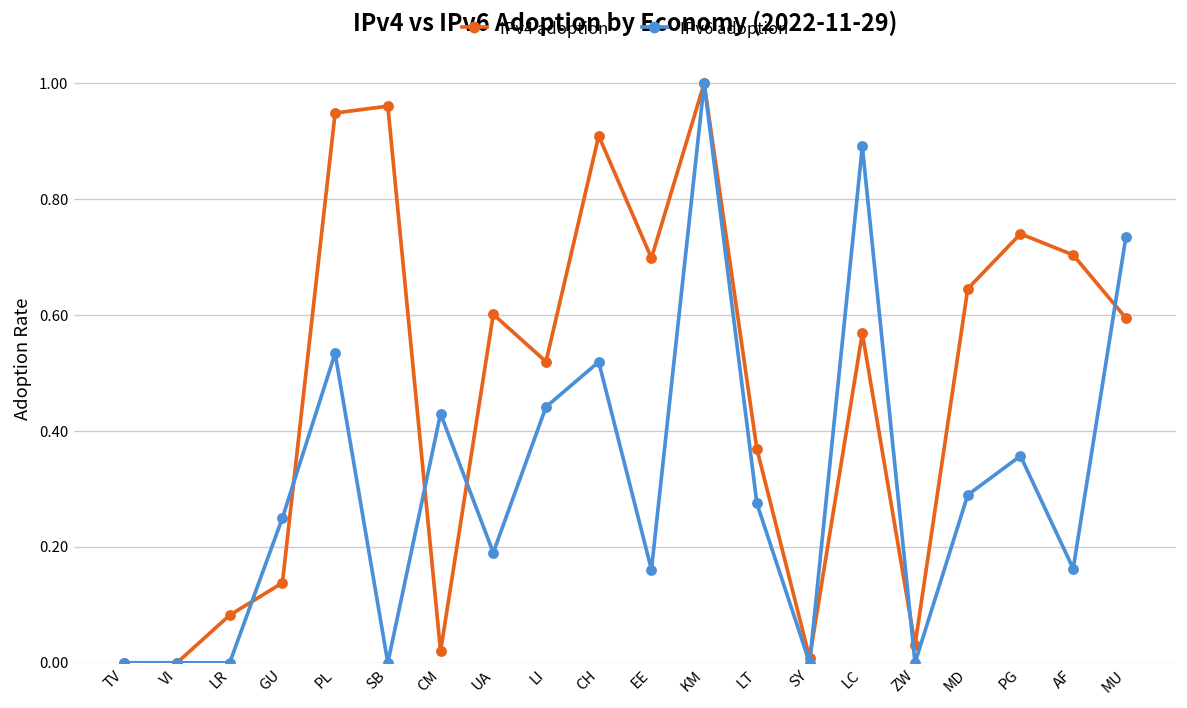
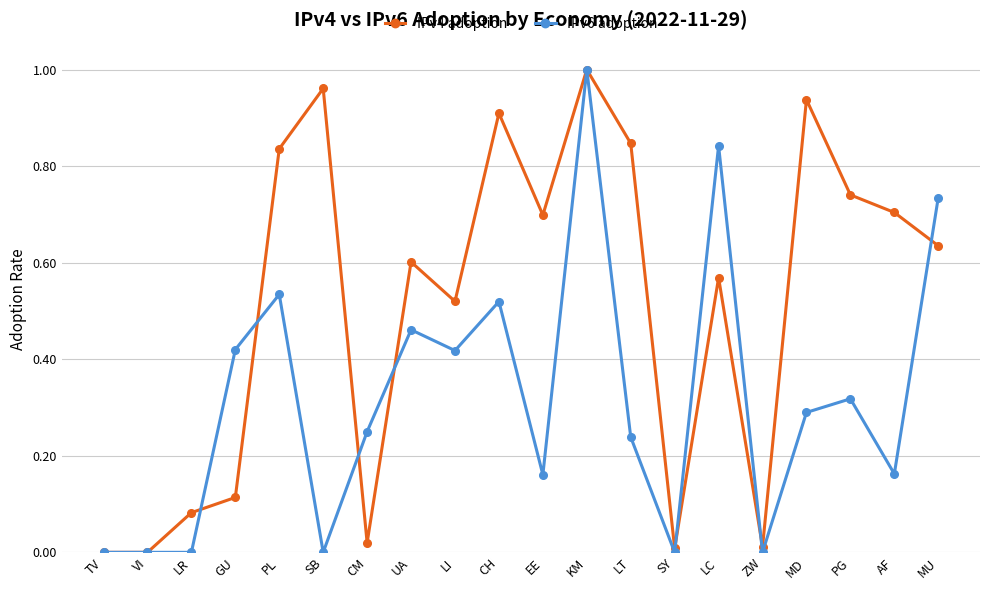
  {
    "IPv4 adoption": {
      "LR": 0.08,
-     "GU": 0.14,
-     "PL": 0.95,
+     "GU": 0.11,
+     "PL": 0.84,
      "SB": 0.96,
      "CM": 0.02,
      "UA": 0.60,
      "LI": 0.52,
      "CH": 0.91,
      "EE": 0.70,
-     "LT": 0.37,
+     "LT": 0.85,
      "SY": 0.01,
      "LC": 0.57,
-     "ZW": 0.03,
-     "MD": 0.65,
+     "ZW": 0.01,
+     "MD": 0.94,
      "PG": 0.74,
      "AF": 0.70,
-     "MU": 0.60
+     "MU": 0.64
    },
    "IPv6 adoption": {
      "LR": 0.00,
-     "GU": 0.25,
+     "GU": 0.42,
      "PL": 0.53,
      "SB": 0.00,
-     "CM": 0.43,
-     "UA": 0.19,
-     "LI": 0.44,
+     "CM": 0.25,
+     "UA": 0.46,
+     "LI": 0.42,
      "CH": 0.52,
      "EE": 0.16,
-     "LT": 0.28,
+     "LT": 0.24,
      "SY": 0.00,
-     "LC": 0.89,
+     "LC": 0.84,
      "ZW": 0.00,
      "MD": 0.29,
-     "PG": 0.36,
+     "PG": 0.32,
      "AF": 0.16,
      "MU": 0.73
    }
  }
